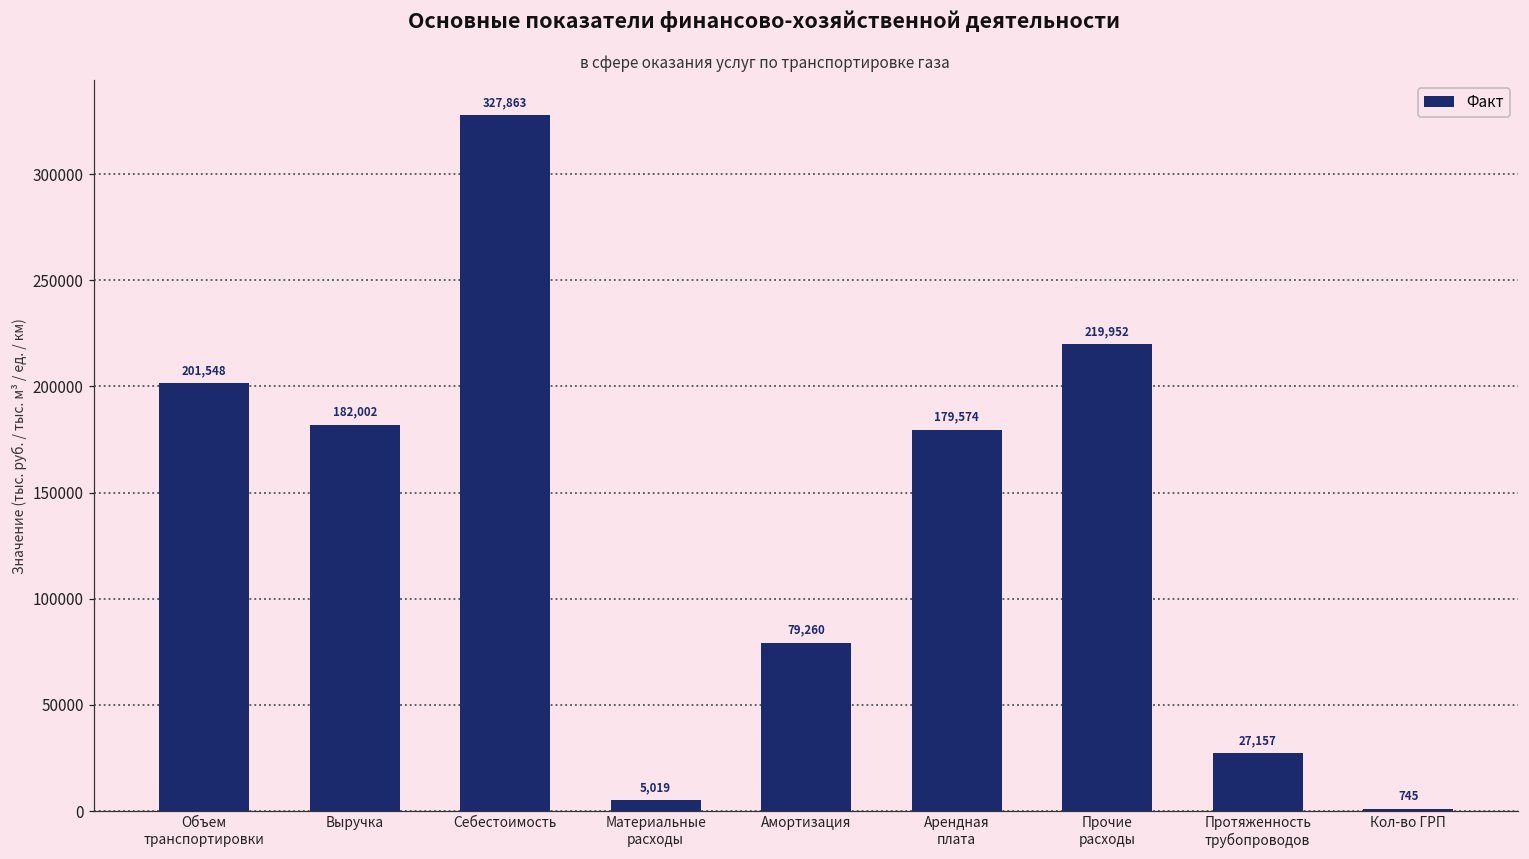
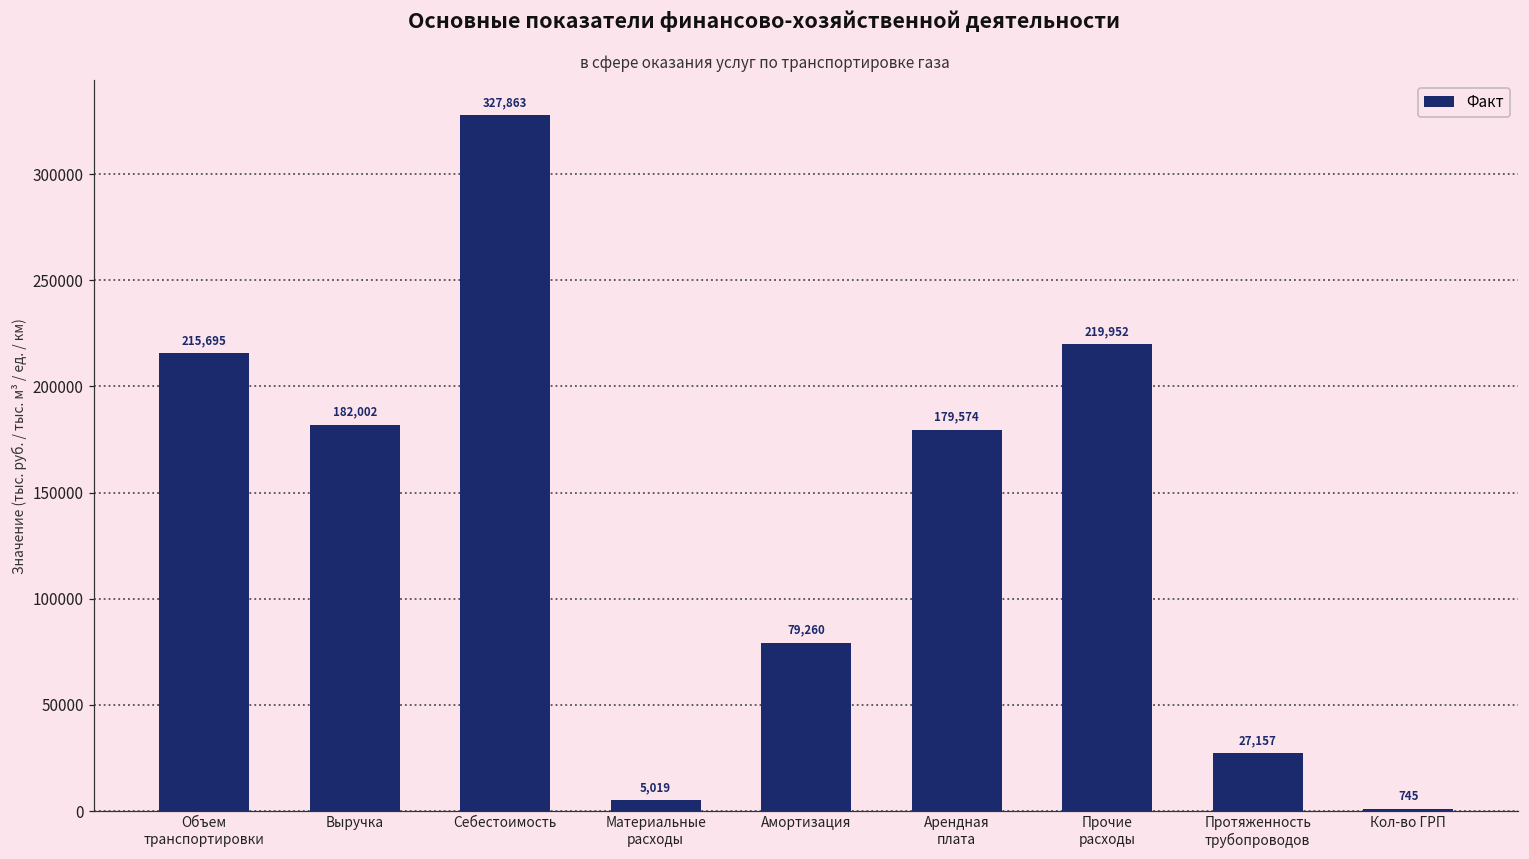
  {
-   "Объем транспортировки": "201,548",
+   "Объем транспортировки": "215,695",
    "Выручка": "182,002",
    "Себестоимость": "327,863",
    "Материальные расходы": "5,019",
    "Амортизация": "79,260",
    "Арендная плата": "179,574",
    "Прочие расходы": "219,952",
    "Протяженность трубопроводов": "27,157",
    "Кол-во ГРП": "745"
  }
